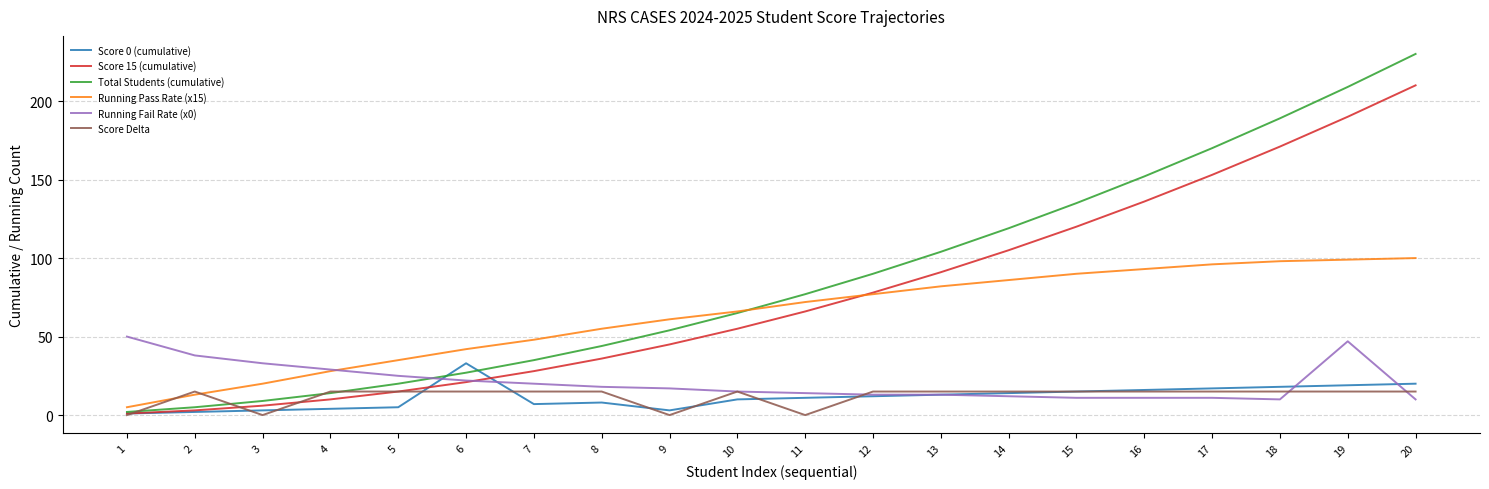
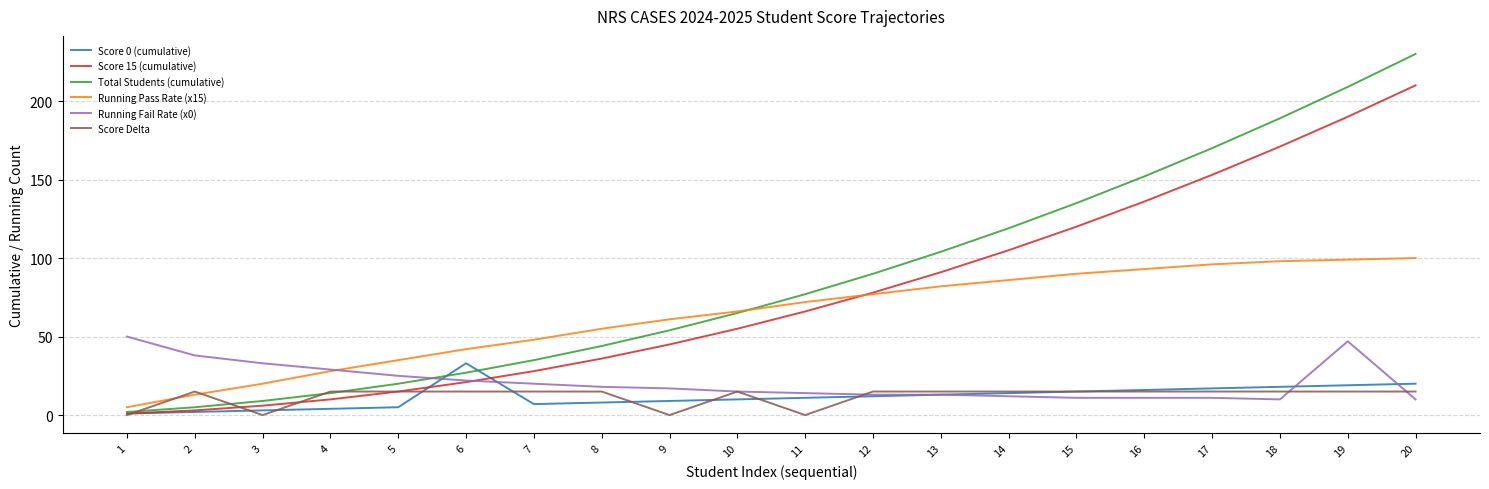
  {
    "Score 0 (cumulative)": {
      "3": 3,
      "4": 4,
      "5": 5,
      "6": 33,
      "7": 7,
      "8": 8,
-     "9": 3,
+     "9": 9,
      "10": 10,
      "11": 11,
      "17": 17,
      "18": 18,
      "19": 19,
      "20": 20
    },
    "Score 15 (cumulative)": {
      "3": 6,
      "4": 10,
      "7": 28,
      "8": 36,
      "9": 45,
      "10": 55,
      "11": 66,
      "13": 91,
      "14": 105,
      "15": 120,
      "16": 136,
      "17": 153,
      "18": 171,
      "19": 190,
      "20": 210
    },
    "Total Students (cumulative)": {
      "2": 5,
      "3": 9,
      "5": 20,
      "6": 27,
      "7": 35,
      "8": 44,
      "9": 54,
      "11": 77,
      "12": 90,
      "13": 104,
      "14": 119,
      "15": 135,
      "16": 152,
      "17": 170,
      "18": 189,
      "19": 209,
      "20": 230
    },
    "Running Pass Rate (x15)": {
      "1": 5,
      "2": 13,
      "3": 20,
      "5": 35,
      "6": 42,
      "7": 48,
      "8": 55,
      "9": 61,
      "11": 72,
      "13": 82,
      "14": 86,
      "15": 90,
      "16": 93,
      "17": 96,
      "18": 98,
      "19": 99,
      "20": 100
    },
    "Running Fail Rate (x0)": {
      "1": 50,
      "2": 38,
      "3": 33,
      "5": 25,
      "7": 20,
      "8": 18,
      "9": 17,
      "11": 14,
      "14": 12,
      "15": 11,
      "16": 11,
      "17": 11,
      "18": 10,
      "19": 47,
      "20": 10
    },
    "Score Delta": {
      "2": 15,
      "3": 0,
      "6": 15,
      "7": 15,
      "8": 15,
      "9": 0,
      "11": 0,
      "12": 15,
      "13": 15,
      "17": 15,
      "18": 15,
      "19": 15,
      "20": 15
    }
  }
